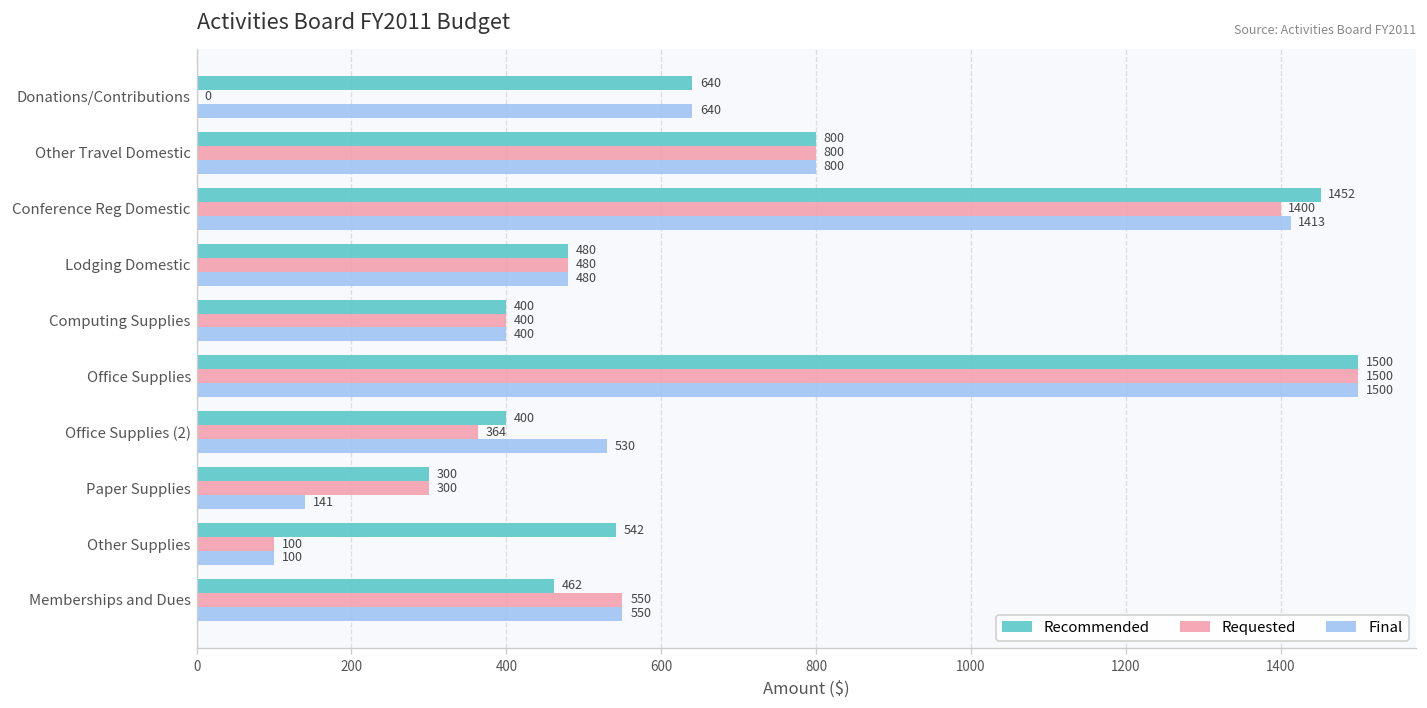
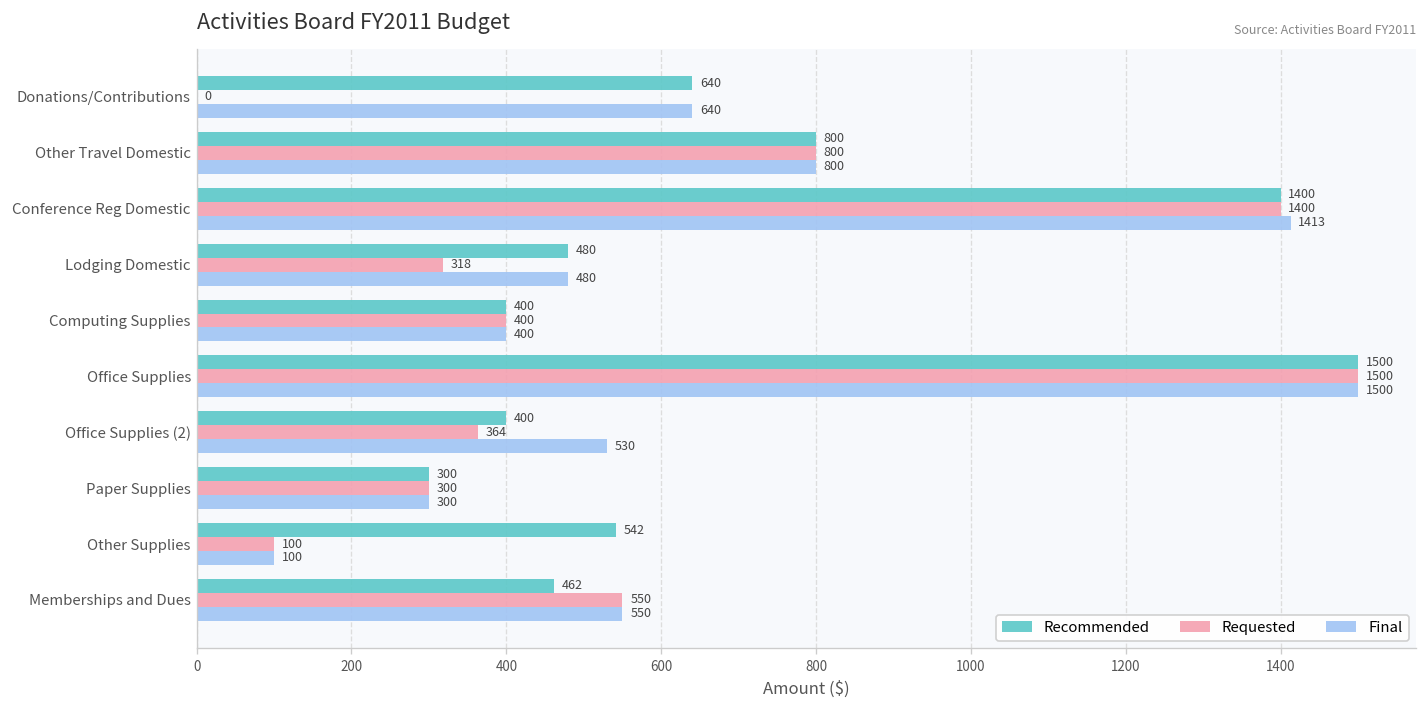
  {
    "Recommended": {
      "Donations/Contributions": 640,
      "Other Travel Domestic": 800,
-     "Conference Reg Domestic": 1452,
+     "Conference Reg Domestic": 1400,
      "Lodging Domestic": 480,
      "Computing Supplies": 400,
      "Office Supplies": 1500,
      "Office Supplies (2)": 400,
      "Paper Supplies": 300,
      "Other Supplies": 542,
      "Memberships and Dues": 462
    },
    "Requested": {
      "Donations/Contributions": 0,
      "Other Travel Domestic": 800,
      "Conference Reg Domestic": 1400,
-     "Lodging Domestic": 480,
+     "Lodging Domestic": 318,
      "Computing Supplies": 400,
      "Office Supplies": 1500,
      "Office Supplies (2)": 364,
      "Paper Supplies": 300,
      "Other Supplies": 100,
      "Memberships and Dues": 550
    },
    "Final": {
      "Donations/Contributions": 640,
      "Other Travel Domestic": 800,
      "Conference Reg Domestic": 1413,
      "Lodging Domestic": 480,
      "Computing Supplies": 400,
      "Office Supplies": 1500,
      "Office Supplies (2)": 530,
-     "Paper Supplies": 141,
+     "Paper Supplies": 300,
      "Other Supplies": 100,
      "Memberships and Dues": 550
    }
  }
